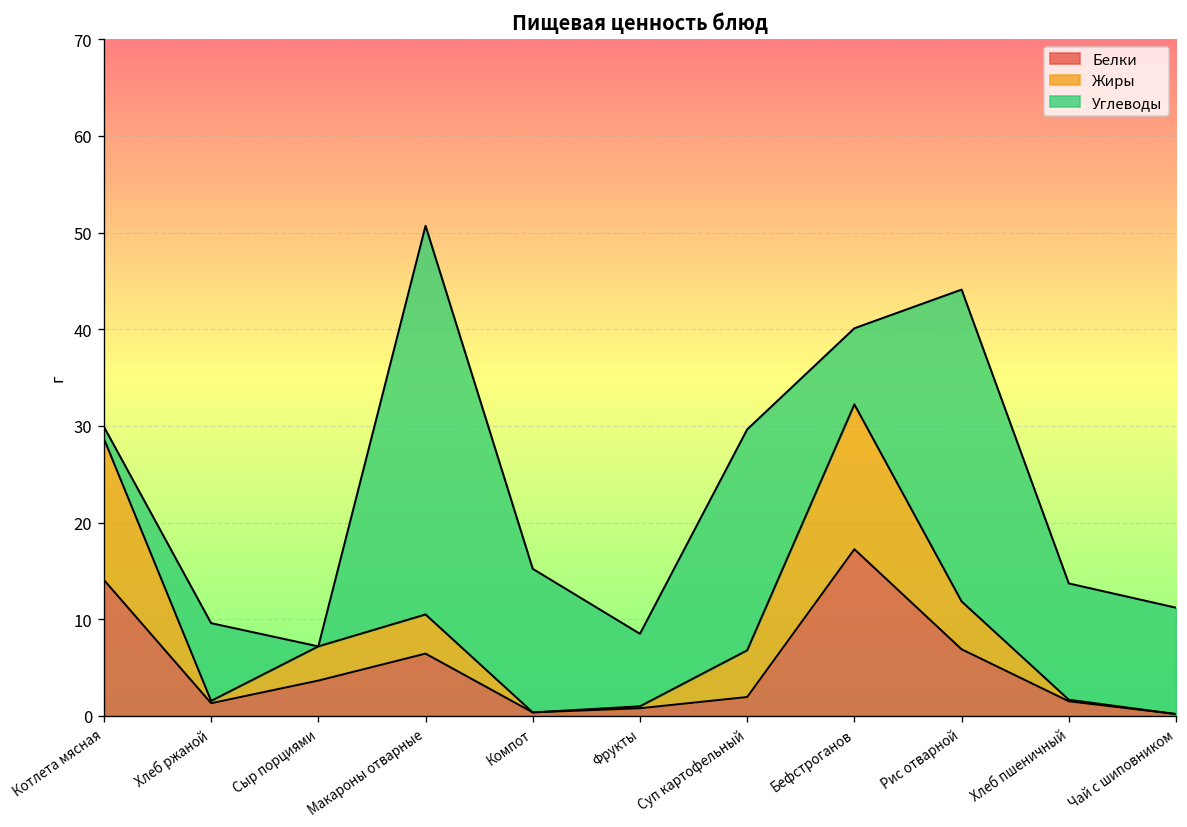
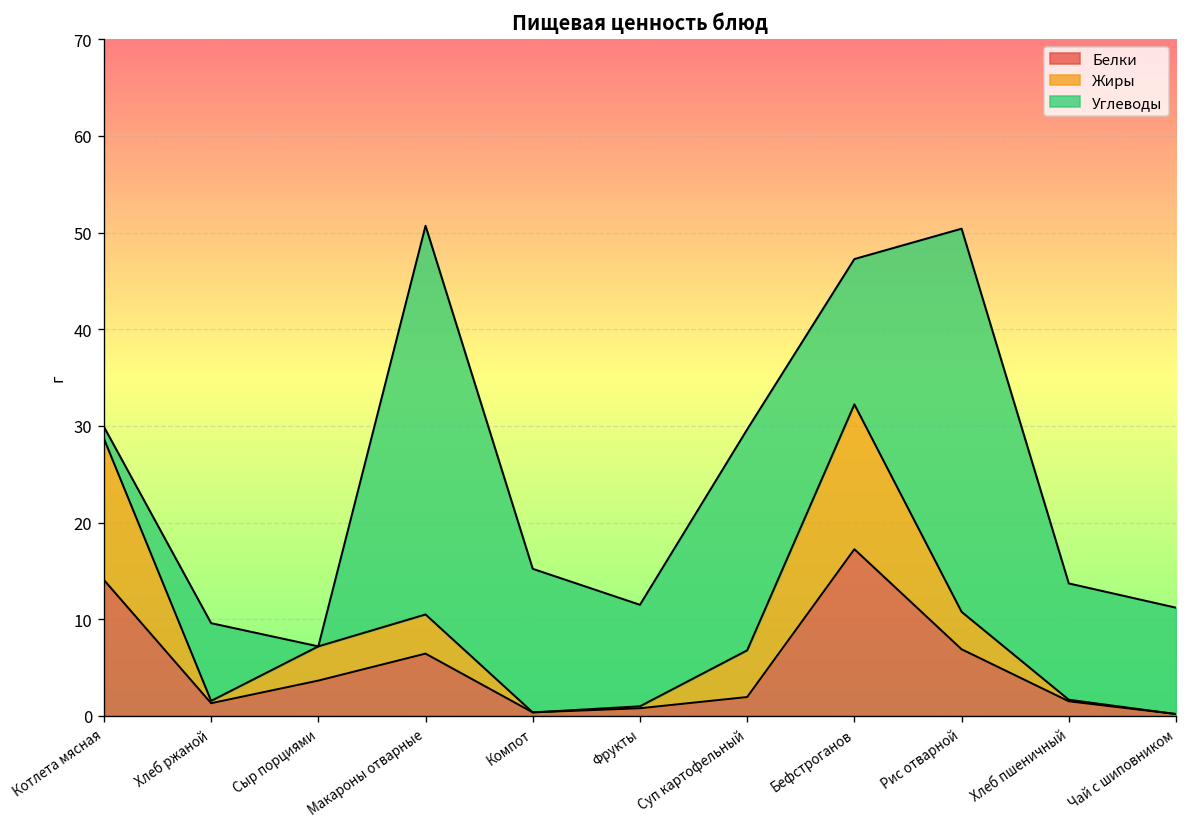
  {
    "Белки": {
      "Котлета мясная": 14,
      "Сыр порциями": 4,
      "Макароны отварные": 6,
      "Суп картофельный": 2,
      "Бефстроганов": 17,
      "Рис отварной": 7
    },
    "Жиры": {
      "Котлета мясная": 15,
      "Макароны отварные": 4,
      "Суп картофельный": 5,
      "Бефстроганов": 15,
-     "Рис отварной": 5
+     "Рис отварной": 4
    },
    "Углеводы": {
      "Котлета мясная": 1,
      "Хлеб ржаной": 8,
      "Макароны отварные": 40,
      "Компот": 15,
-     "Фрукты": 8,
+     "Фрукты": 11,
      "Суп картофельный": 23,
-     "Бефстроганов": 8,
-     "Рис отварной": 32,
+     "Бефстроганов": 15,
+     "Рис отварной": 40,
      "Хлеб пшеничный": 12,
      "Чай с шиповником": 11
    }
  }
